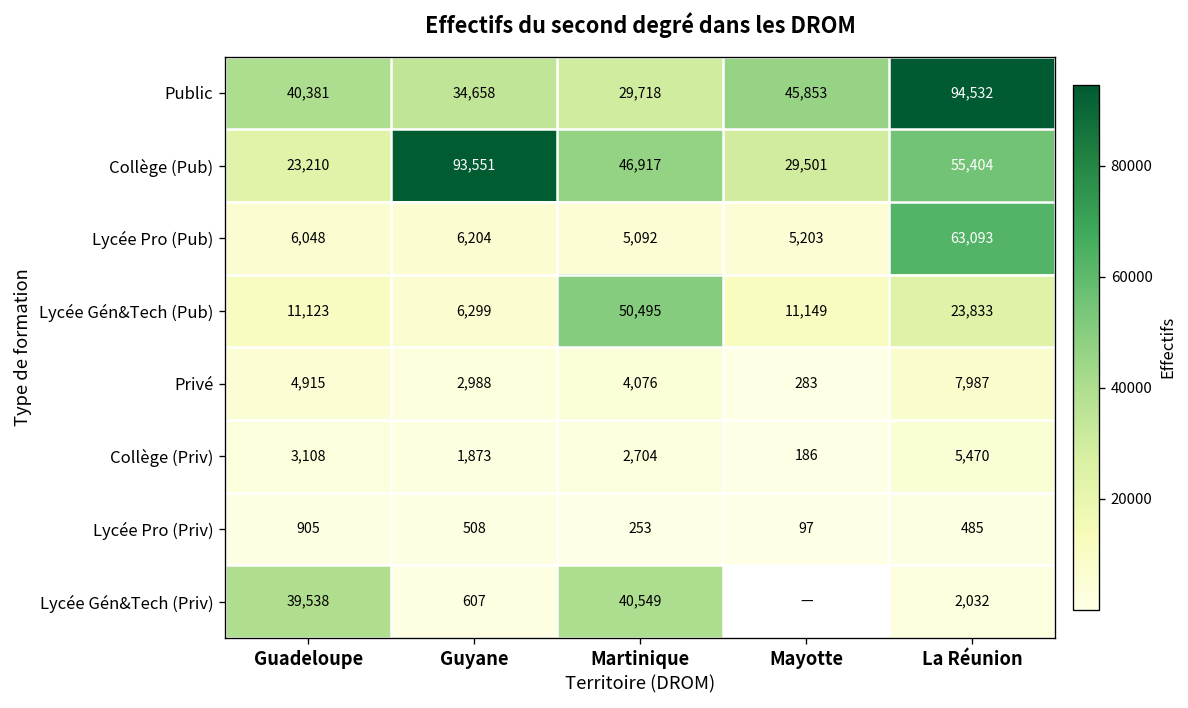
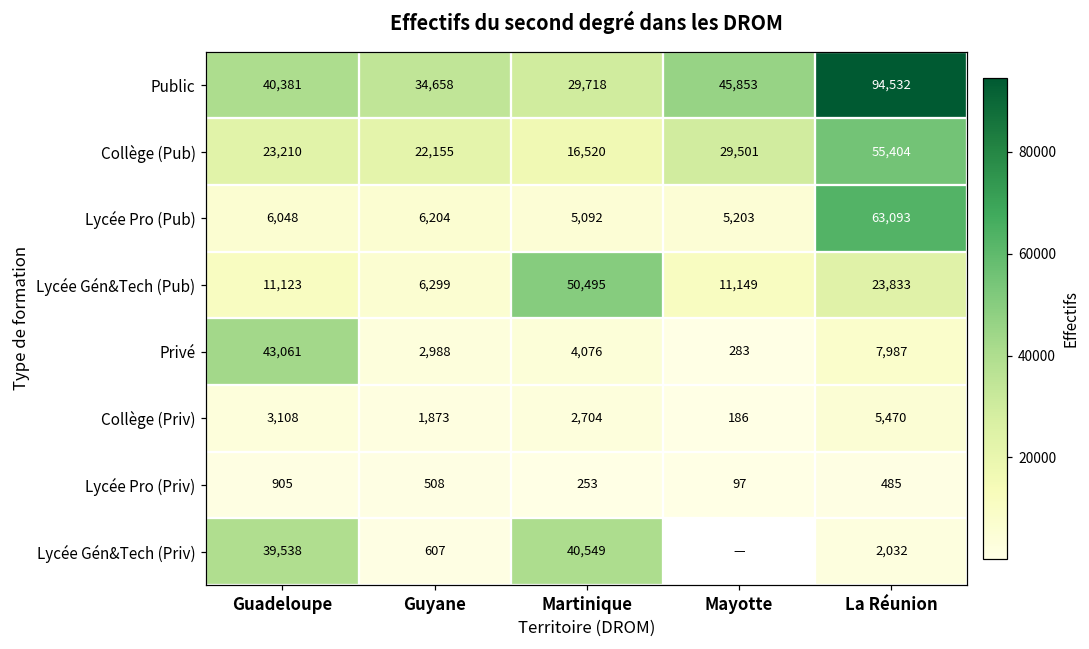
  {
    "Public": {
      "Guadeloupe": "40,381",
      "Guyane": "34,658",
      "Martinique": "29,718",
      "Mayotte": "45,853",
      "La Réunion": "94,532"
    },
    "Collège (Pub)": {
      "Guadeloupe": "23,210",
-     "Guyane": "93,551",
-     "Martinique": "46,917",
+     "Guyane": "22,155",
+     "Martinique": "16,520",
      "Mayotte": "29,501",
      "La Réunion": "55,404"
    },
    "Lycée Pro (Pub)": {
      "Guadeloupe": "6,048",
      "Guyane": "6,204",
      "Martinique": "5,092",
      "Mayotte": "5,203",
      "La Réunion": "63,093"
    },
    "Lycée Gén&Tech (Pub)": {
      "Guadeloupe": "11,123",
      "Guyane": "6,299",
      "Martinique": "50,495",
      "Mayotte": "11,149",
      "La Réunion": "23,833"
    },
    "Privé": {
-     "Guadeloupe": "4,915",
+     "Guadeloupe": "43,061",
      "Guyane": "2,988",
      "Martinique": "4,076",
      "Mayotte": "283",
      "La Réunion": "7,987"
    },
    "Collège (Priv)": {
      "Guadeloupe": "3,108",
      "Guyane": "1,873",
      "Martinique": "2,704",
      "Mayotte": "186",
      "La Réunion": "5,470"
    },
    "Lycée Pro (Priv)": {
      "Guadeloupe": "905",
      "Guyane": "508",
      "Martinique": "253",
      "Mayotte": "97",
      "La Réunion": "485"
    },
    "Lycée Gén&Tech (Priv)": {
      "Guadeloupe": "39,538",
      "Guyane": "607",
      "Martinique": "40,549",
      "La Réunion": "2,032"
    }
  }
